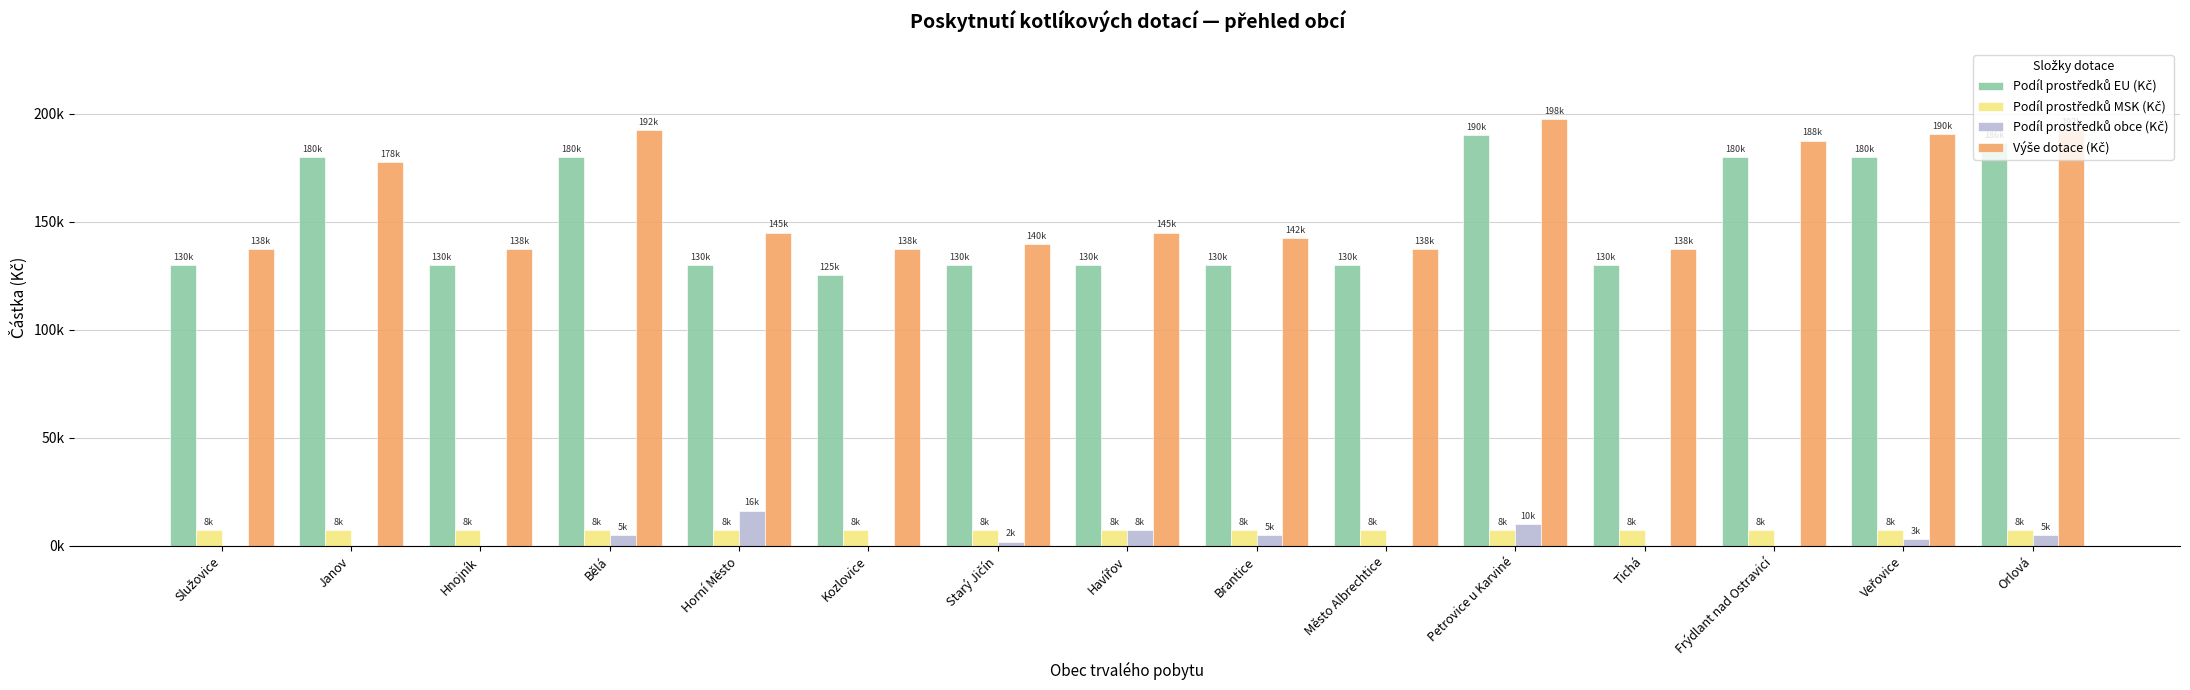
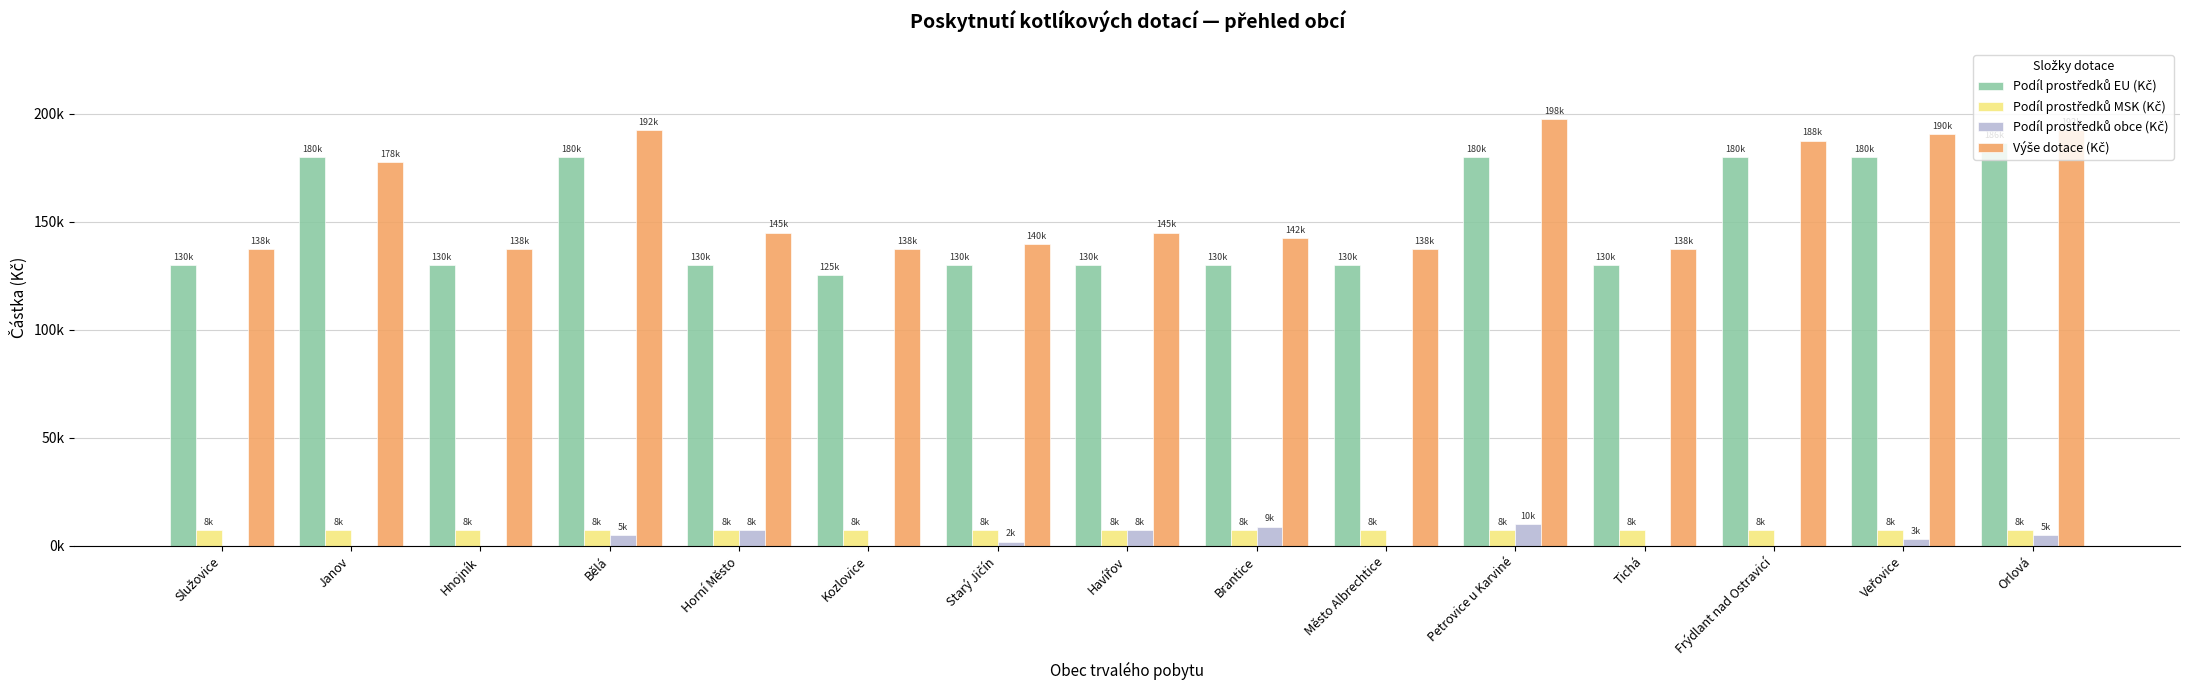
  {
    "Podíl prostředků EU (Kč)": {
      "Služovice": "130k",
      "Janov": "180k",
      "Hnojník": "130k",
      "Bělá": "180k",
      "Horní Město": "130k",
      "Kozlovice": "125k",
      "Starý Jičín": "130k",
      "Havířov": "130k",
      "Brantice": "130k",
      "Město Albrechtice": "130k",
-     "Petrovice u Karviné": "190k",
+     "Petrovice u Karviné": "180k",
      "Tichá": "130k",
      "Frýdlant nad Ostravicí": "180k",
      "Veřovice": "180k"
    },
    "Podíl prostředků MSK (Kč)": {
      "Služovice": "8k",
      "Janov": "8k",
      "Hnojník": "8k",
      "Bělá": "8k",
      "Horní Město": "8k",
      "Kozlovice": "8k",
      "Starý Jičín": "8k",
      "Havířov": "8k",
      "Brantice": "8k",
      "Město Albrechtice": "8k",
      "Petrovice u Karviné": "8k",
      "Tichá": "8k",
      "Frýdlant nad Ostravicí": "8k",
      "Veřovice": "8k",
      "Orlová": "8k"
    },
    "Podíl prostředků obce (Kč)": {
      "Bělá": "5k",
-     "Horní Město": "16k",
+     "Horní Město": "8k",
      "Starý Jičín": "2k",
      "Havířov": "8k",
-     "Brantice": "5k",
+     "Brantice": "9k",
      "Petrovice u Karviné": "10k",
      "Veřovice": "3k",
      "Orlová": "5k"
    },
    "Výše dotace (Kč)": {
      "Služovice": "138k",
      "Janov": "178k",
      "Hnojník": "138k",
      "Bělá": "192k",
      "Horní Město": "145k",
      "Kozlovice": "138k",
      "Starý Jičín": "140k",
      "Havířov": "145k",
      "Brantice": "142k",
      "Město Albrechtice": "138k",
      "Petrovice u Karviné": "198k",
      "Tichá": "138k",
      "Frýdlant nad Ostravicí": "188k",
      "Veřovice": "190k"
    }
  }
